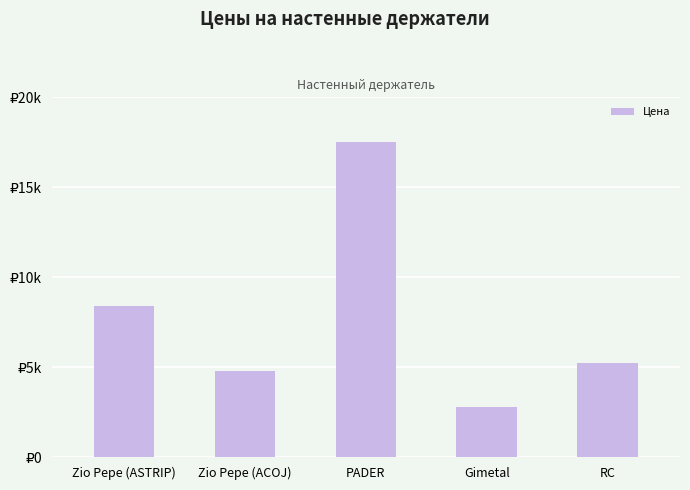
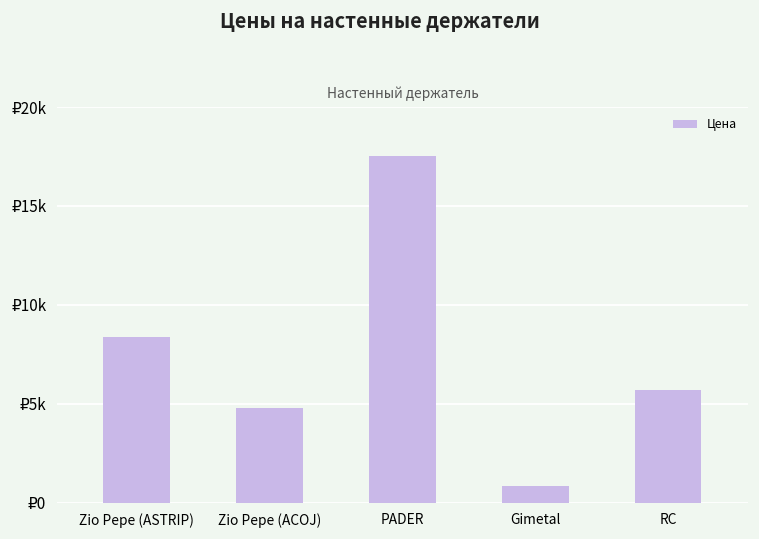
  {
    "Zio Pepe (ASTRIP)": "₽8400",
    "Zio Pepe (ACOJ)": "₽4800",
    "PADER": "₽17500",
-   "Gimetal": "₽2800",
-   "RC": "₽5200"
+   "Gimetal": "₽800",
+   "RC": "₽5700"
  }
